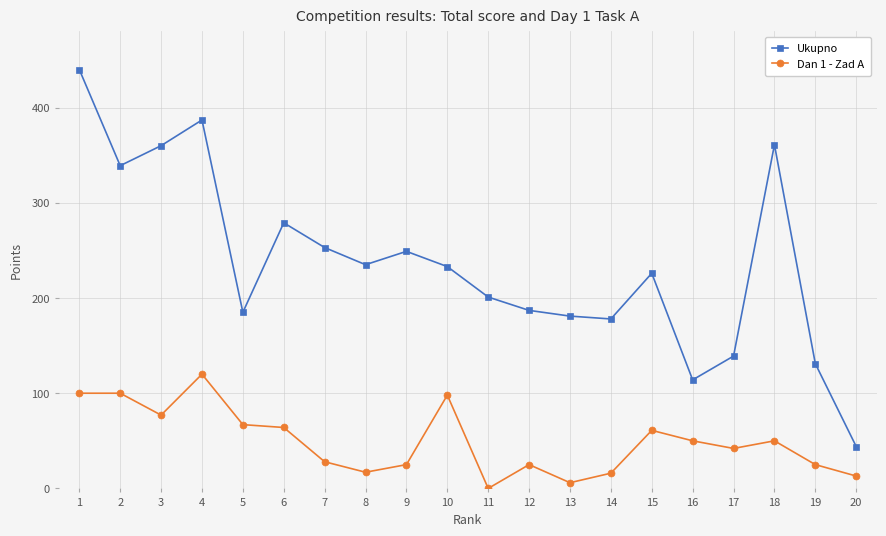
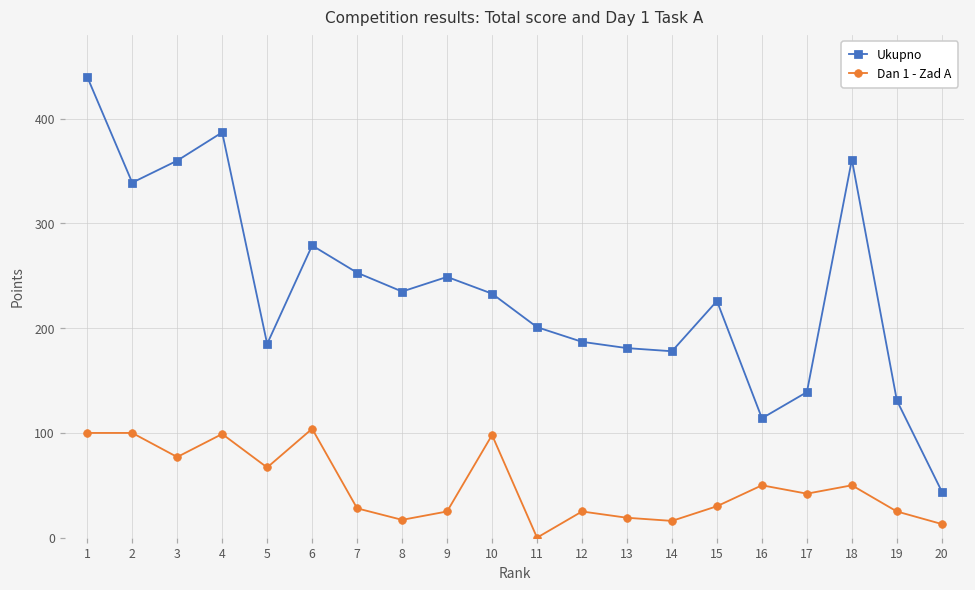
  {
    "Ukupno": {
      "1": 440,
      "2": 340,
      "3": 360,
      "4": 390,
      "5": 190,
      "6": 280,
      "7": 250,
      "8": 240,
      "9": 250,
      "10": 230,
      "11": 200,
      "12": 190,
      "13": 180,
      "14": 180,
      "15": 230,
      "16": 110,
      "17": 140,
      "18": 360,
      "19": 130,
      "20": 40
    },
    "Dan 1 - Zad A": {
      "1": 100,
      "2": 100,
      "3": 80,
-     "4": 120,
+     "4": 100,
      "5": 70,
-     "6": 60,
+     "6": 100,
      "7": 30,
      "8": 20,
      "9": 30,
      "10": 100,
      "11": 0,
      "12": 30,
-     "13": 10,
+     "13": 20,
      "14": 20,
-     "15": 60,
+     "15": 30,
      "16": 50,
      "17": 40,
      "18": 50,
      "19": 30,
      "20": 10
    }
  }
